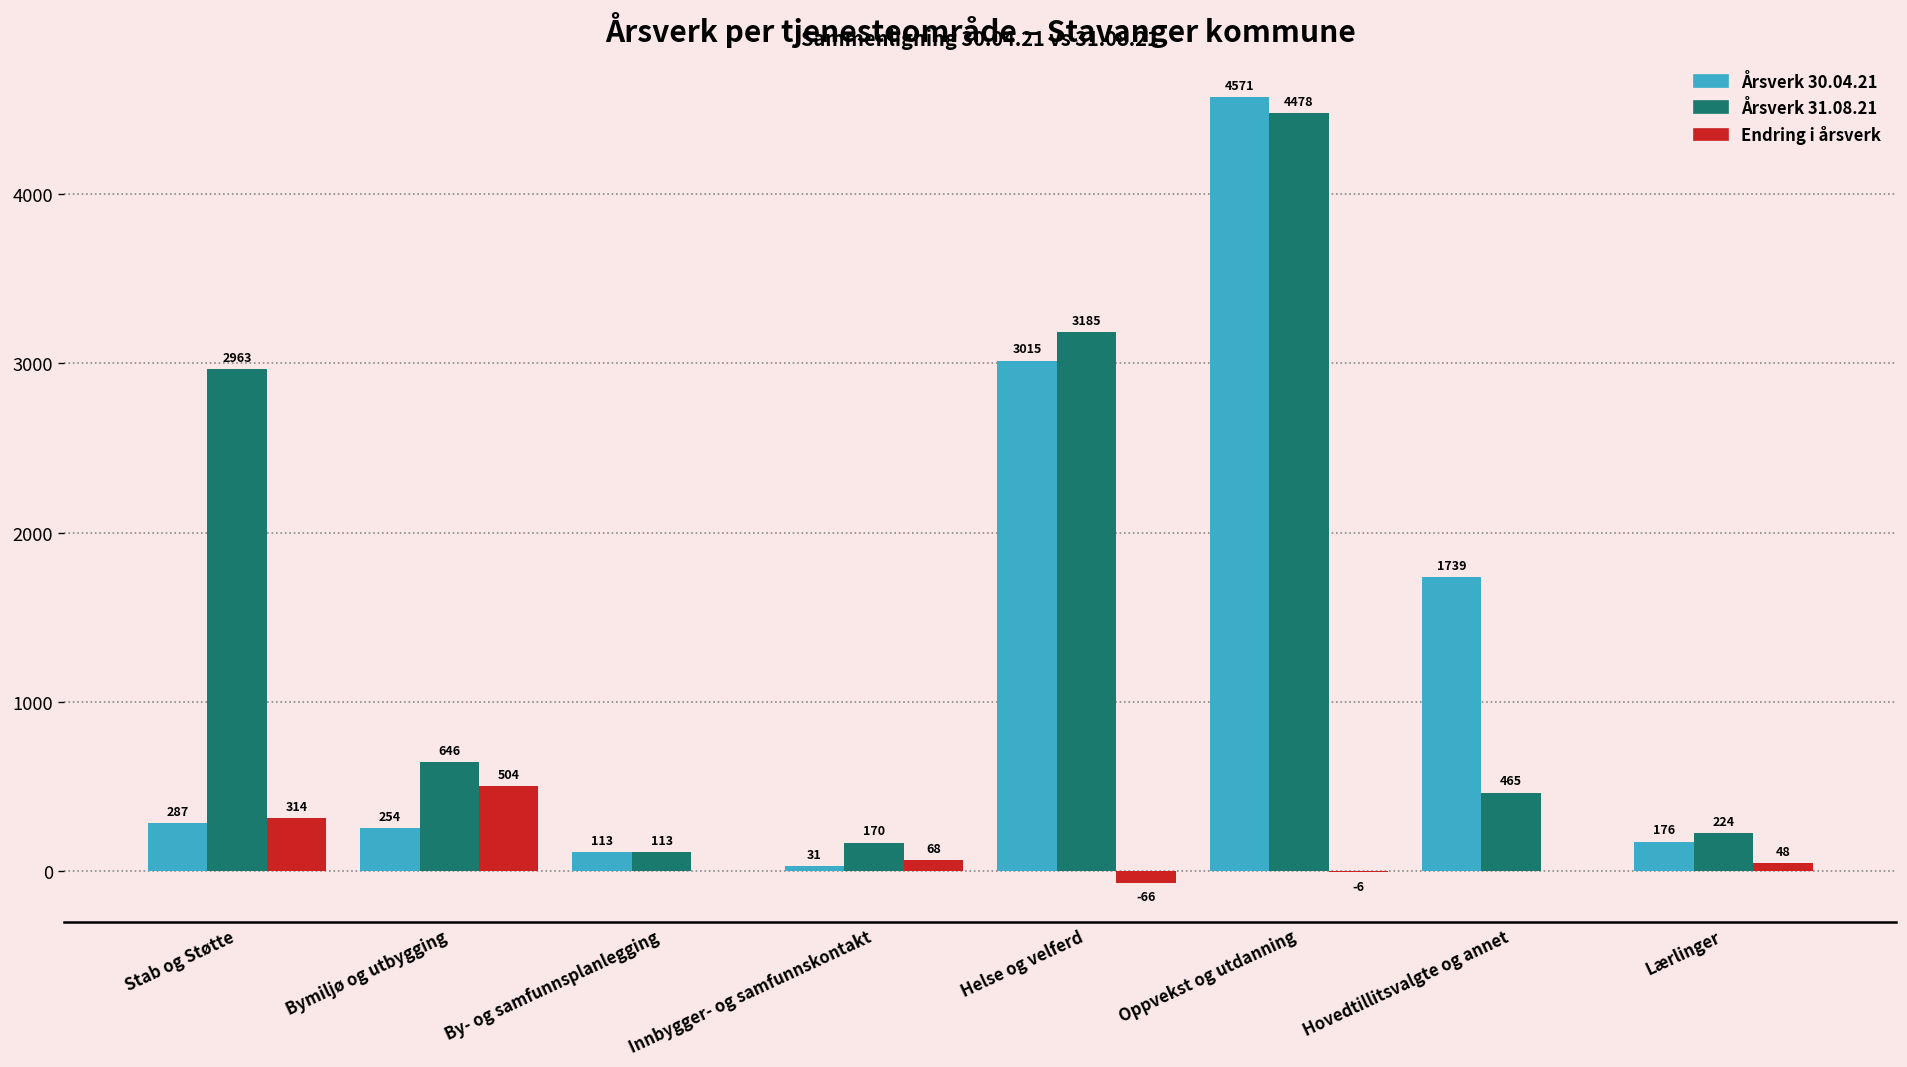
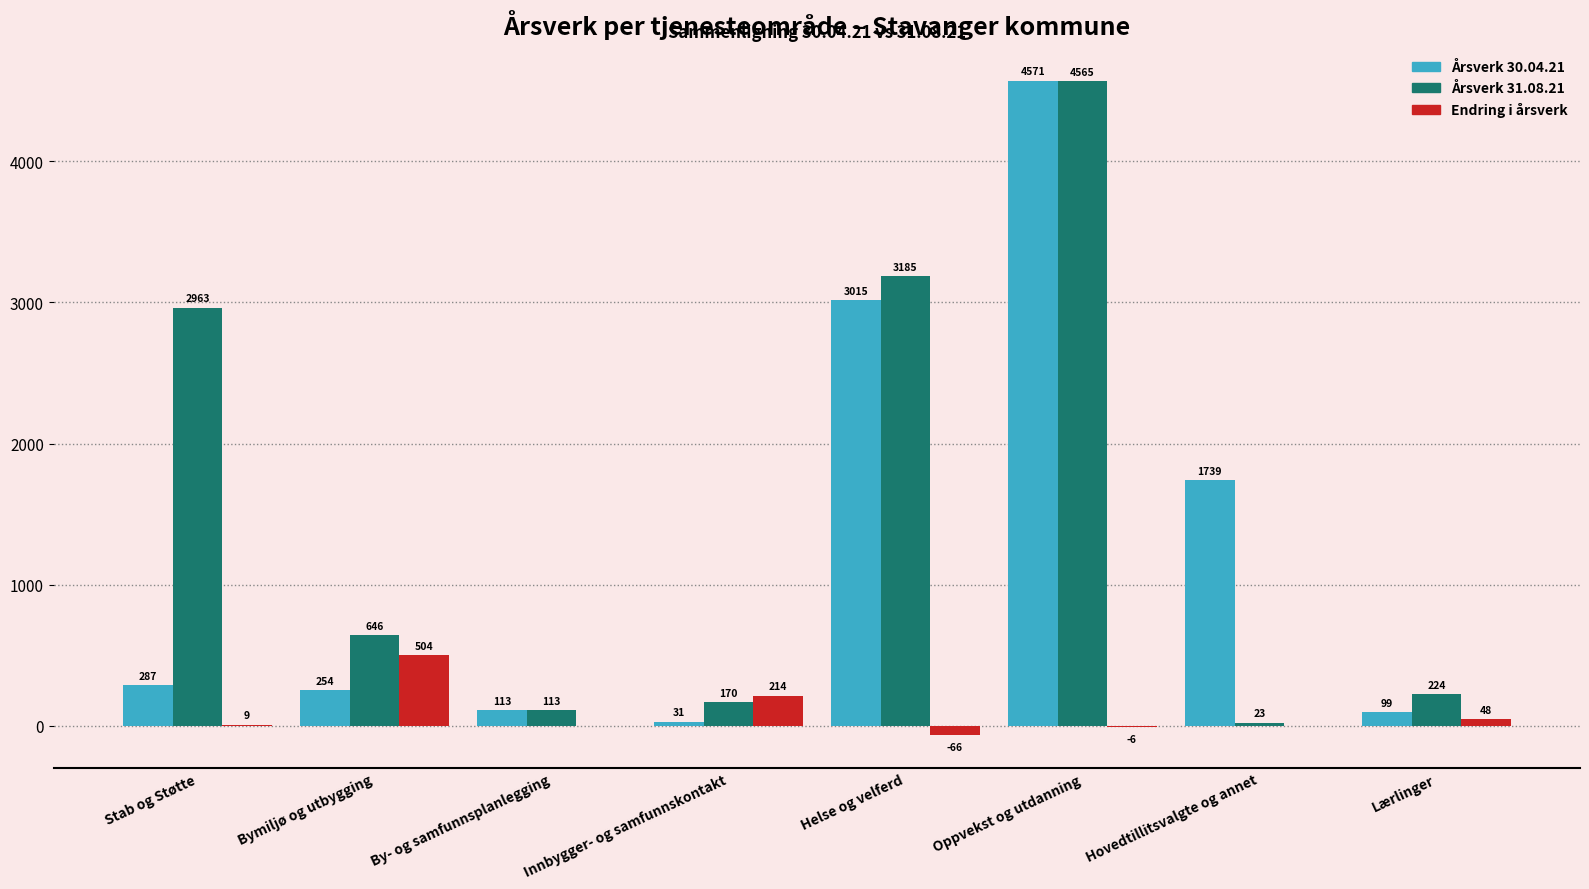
  {
    "Årsverk 30.04.21": {
      "Stab og Støtte": 287,
      "Bymiljø og utbygging": 254,
      "By- og samfunnsplanlegging": 113,
      "Innbygger- og samfunnskontakt": 31,
      "Helse og velferd": 3015,
      "Oppvekst og utdanning": 4571,
      "Hovedtillitsvalgte og annet": 1739,
-     "Lærlinger": 176
+     "Lærlinger": 99
    },
    "Årsverk 31.08.21": {
      "Stab og Støtte": 2963,
      "Bymiljø og utbygging": 646,
      "By- og samfunnsplanlegging": 113,
      "Innbygger- og samfunnskontakt": 170,
      "Helse og velferd": 3185,
-     "Oppvekst og utdanning": 4478,
-     "Hovedtillitsvalgte og annet": 465,
+     "Oppvekst og utdanning": 4565,
+     "Hovedtillitsvalgte og annet": 23,
      "Lærlinger": 224
    },
    "Endring i årsverk": {
-     "Stab og Støtte": 314,
+     "Stab og Støtte": 9,
      "Bymiljø og utbygging": 504,
-     "Innbygger- og samfunnskontakt": 68,
+     "Innbygger- og samfunnskontakt": 214,
      "Helse og velferd": -66,
      "Oppvekst og utdanning": -6,
      "Lærlinger": 48
    }
  }
